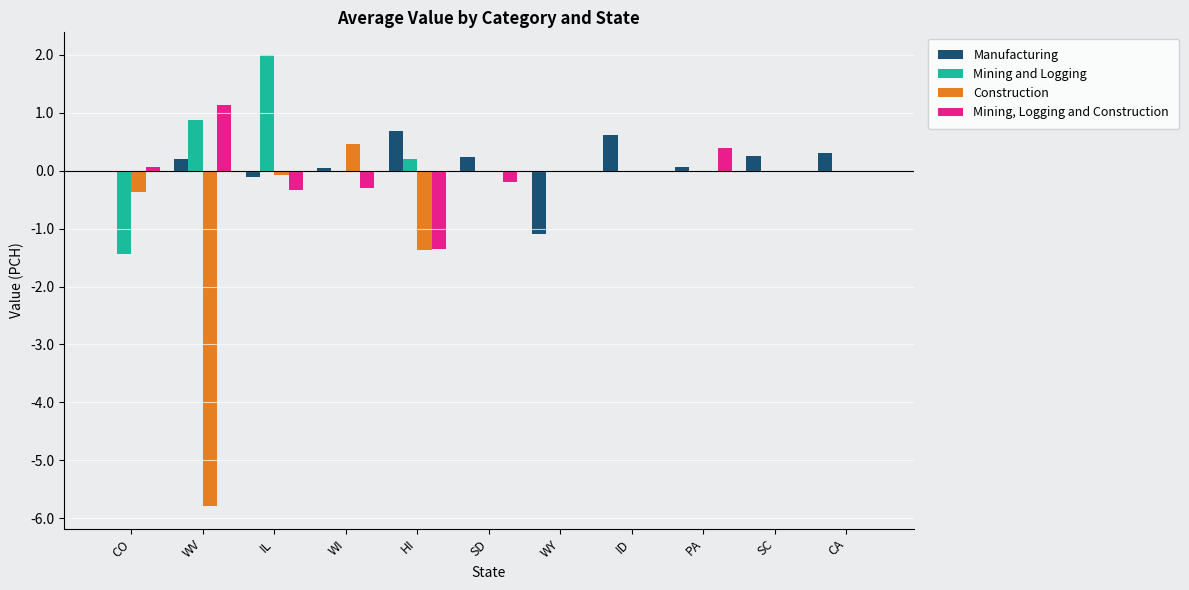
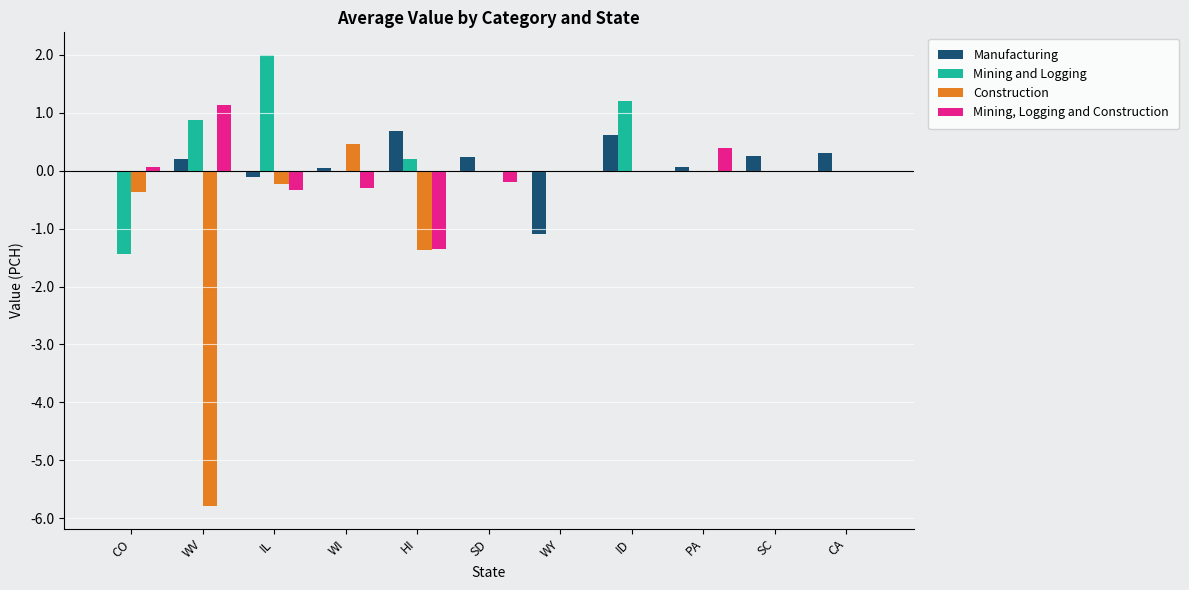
  {
    "Manufacturing": {
      "CO": 0.0,
      "WV": 0.2,
      "IL": -0.1,
      "HI": 0.7,
      "SD": 0.2,
      "WY": -1.1,
      "ID": 0.6,
      "PA": 0.1,
      "SC": 0.3,
      "CA": 0.3
    },
    "Mining and Logging": {
      "CO": -1.4,
      "WV": 0.9,
      "IL": 2.0,
      "WI": 0.0,
      "HI": 0.2,
      "SD": 0.0,
      "WY": 0.0,
-     "ID": 0.0,
+     "ID": 1.2,
      "PA": 0.0,
      "SC": 0.0,
      "CA": 0.0
    },
    "Construction": {
      "CO": -0.4,
      "WV": -5.8,
-     "IL": -0.1,
+     "IL": -0.2,
      "WI": 0.5,
      "HI": -1.4,
      "SD": 0.0,
      "WY": 0.0,
      "ID": 0.0,
      "PA": 0.0,
      "SC": 0.0,
      "CA": 0.0
    },
    "Mining, Logging and Construction": {
      "CO": 0.1,
      "WV": 1.1,
      "IL": -0.3,
      "WI": -0.3,
      "HI": -1.4,
      "SD": -0.2,
      "WY": 0.0,
      "ID": 0.0,
      "PA": 0.4,
      "SC": 0.0,
      "CA": 0.0
    }
  }
